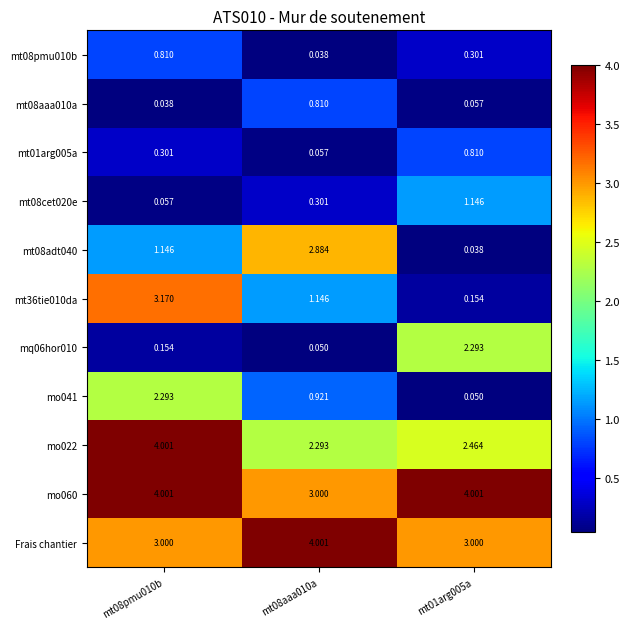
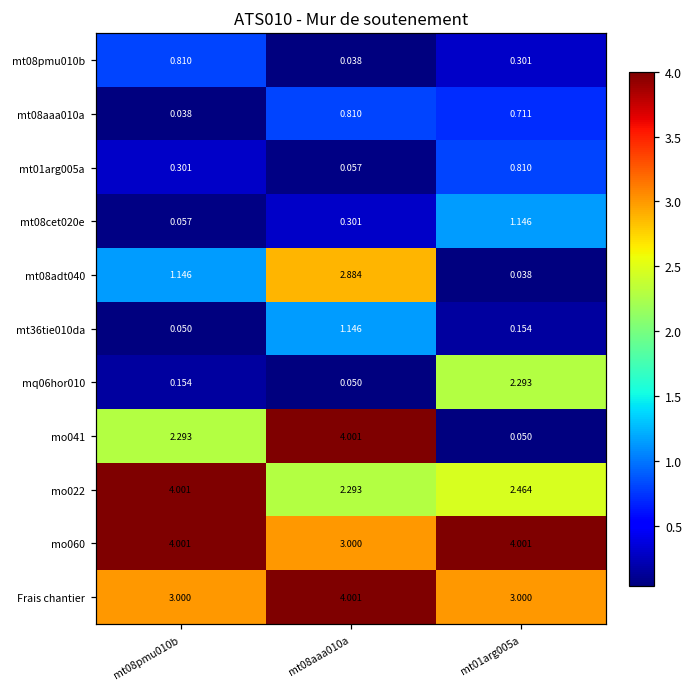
  {
    "mt08pmu010b": {
      "mt08pmu010b": 0.810,
      "mt08aaa010a": 0.038,
      "mt01arg005a": 0.301
    },
    "mt08aaa010a": {
      "mt08pmu010b": 0.038,
      "mt08aaa010a": 0.810,
-     "mt01arg005a": 0.057
+     "mt01arg005a": 0.711
    },
    "mt01arg005a": {
      "mt08pmu010b": 0.301,
      "mt08aaa010a": 0.057,
      "mt01arg005a": 0.810
    },
    "mt08cet020e": {
      "mt08pmu010b": 0.057,
      "mt08aaa010a": 0.301,
      "mt01arg005a": 1.146
    },
    "mt08adt040": {
      "mt08pmu010b": 1.146,
      "mt08aaa010a": 2.884,
      "mt01arg005a": 0.038
    },
    "mt36tie010da": {
-     "mt08pmu010b": 3.170,
+     "mt08pmu010b": 0.050,
      "mt08aaa010a": 1.146,
      "mt01arg005a": 0.154
    },
    "mq06hor010": {
      "mt08pmu010b": 0.154,
      "mt08aaa010a": 0.050,
      "mt01arg005a": 2.293
    },
    "mo041": {
      "mt08pmu010b": 2.293,
-     "mt08aaa010a": 0.921,
+     "mt08aaa010a": 4.001,
      "mt01arg005a": 0.050
    },
    "mo022": {
      "mt08pmu010b": 4.001,
      "mt08aaa010a": 2.293,
      "mt01arg005a": 2.464
    },
    "mo060": {
      "mt08pmu010b": 4.001,
      "mt08aaa010a": 3.000,
      "mt01arg005a": 4.001
    },
    "Frais chantier": {
      "mt08pmu010b": 3.000,
      "mt08aaa010a": 4.001,
      "mt01arg005a": 3.000
    }
  }
